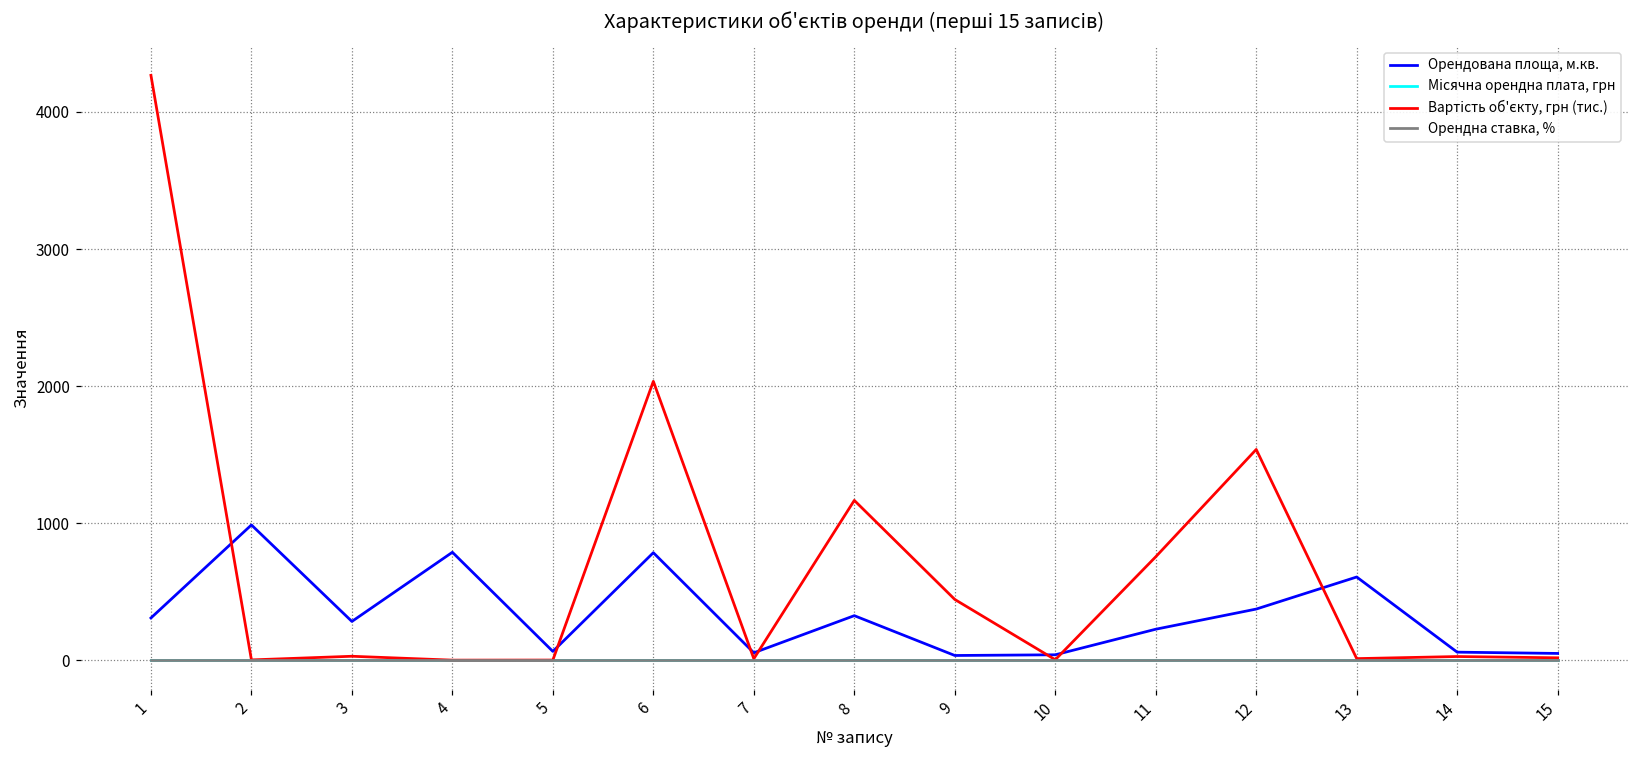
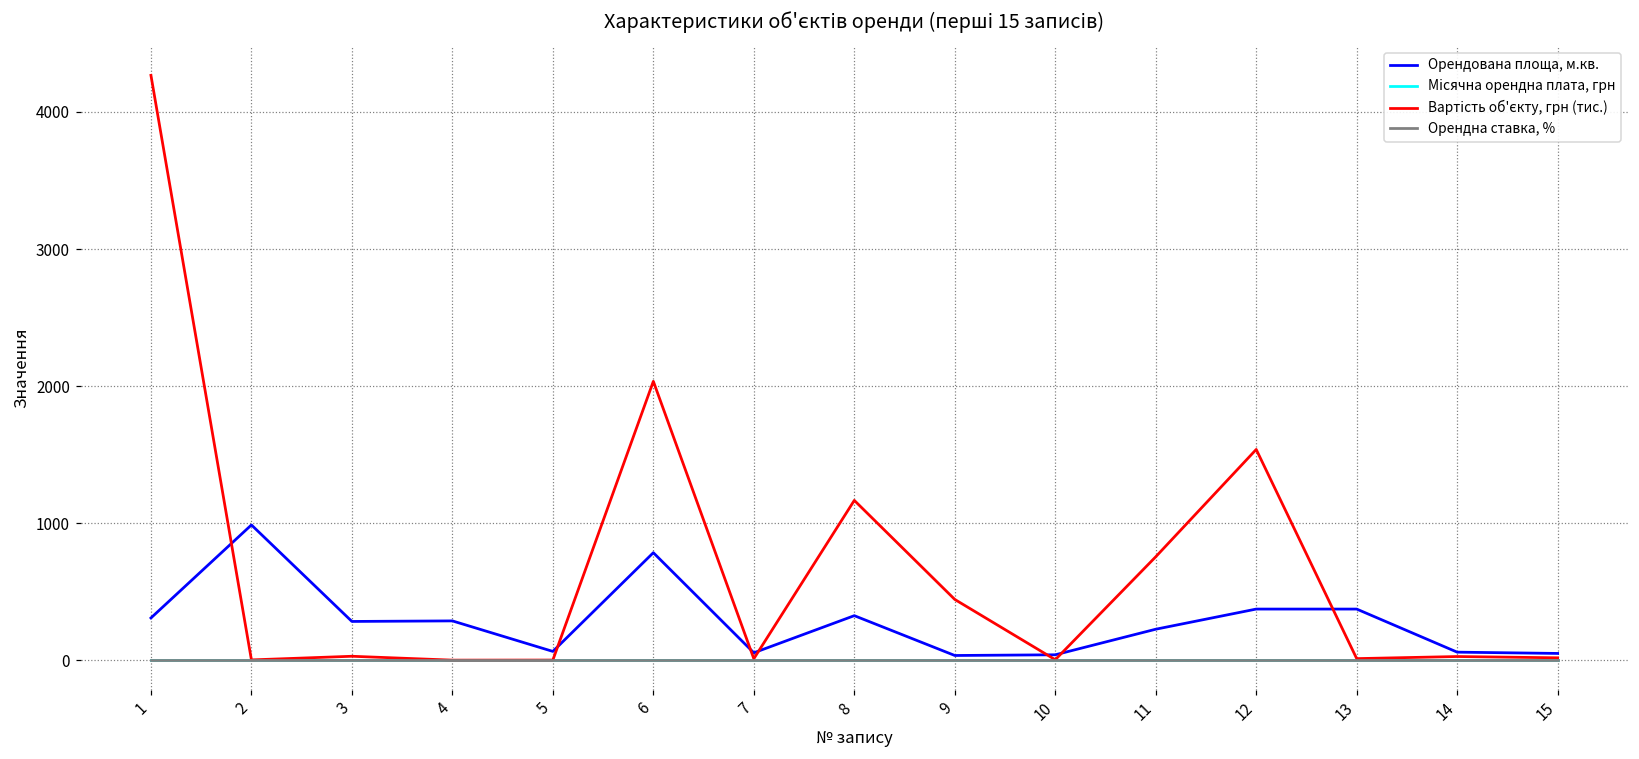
  {
    "Орендована площа, м.кв.": {
      "1": 310,
      "2": 990,
      "3": 280,
-     "4": 790,
+     "4": 290,
      "5": 60,
      "6": 790,
      "7": 50,
      "8": 330,
      "9": 40,
      "10": 40,
      "11": 230,
      "12": 370,
-     "13": 610,
+     "13": 370,
      "14": 60,
      "15": 50
    },
    "Орендна ставка, %": {
      "1": 0,
      "3": 0,
      "6": 0,
      "8": 0,
      "9": 0,
      "11": 0,
      "12": 0,
      "14": 0
    },
    "Вартість об'єкту, грн (тис.)": {
      "1": 4270,
      "3": 30,
      "6": 2040,
      "8": 1170,
      "9": 440,
      "11": 760,
      "12": 1540,
      "14": 30
    }
  }
